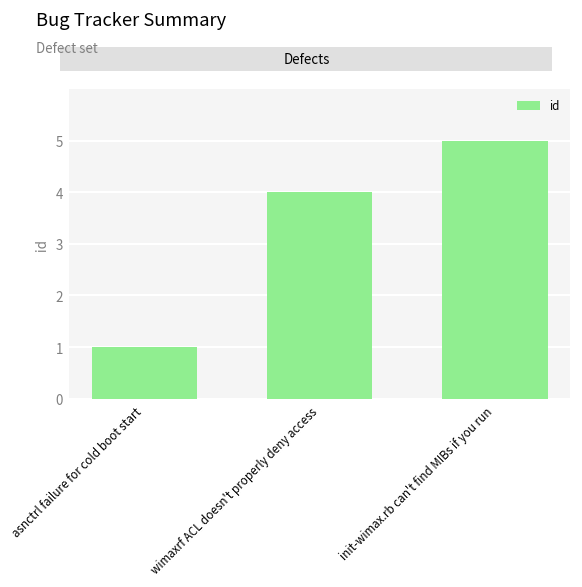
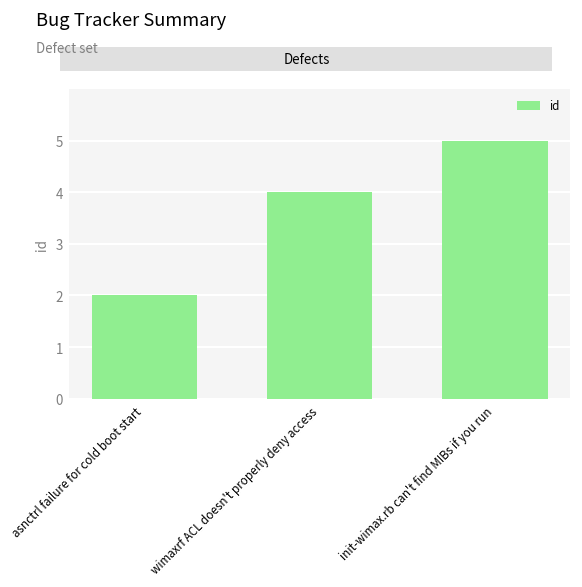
  {
-   "asnctrl failure for cold boot start": 1,
+   "asnctrl failure for cold boot start": 2,
    "wimaxrf ACL doesn't properly deny access": 4,
    "init-wimax.rb can't find MIBs if you run": 5
  }
